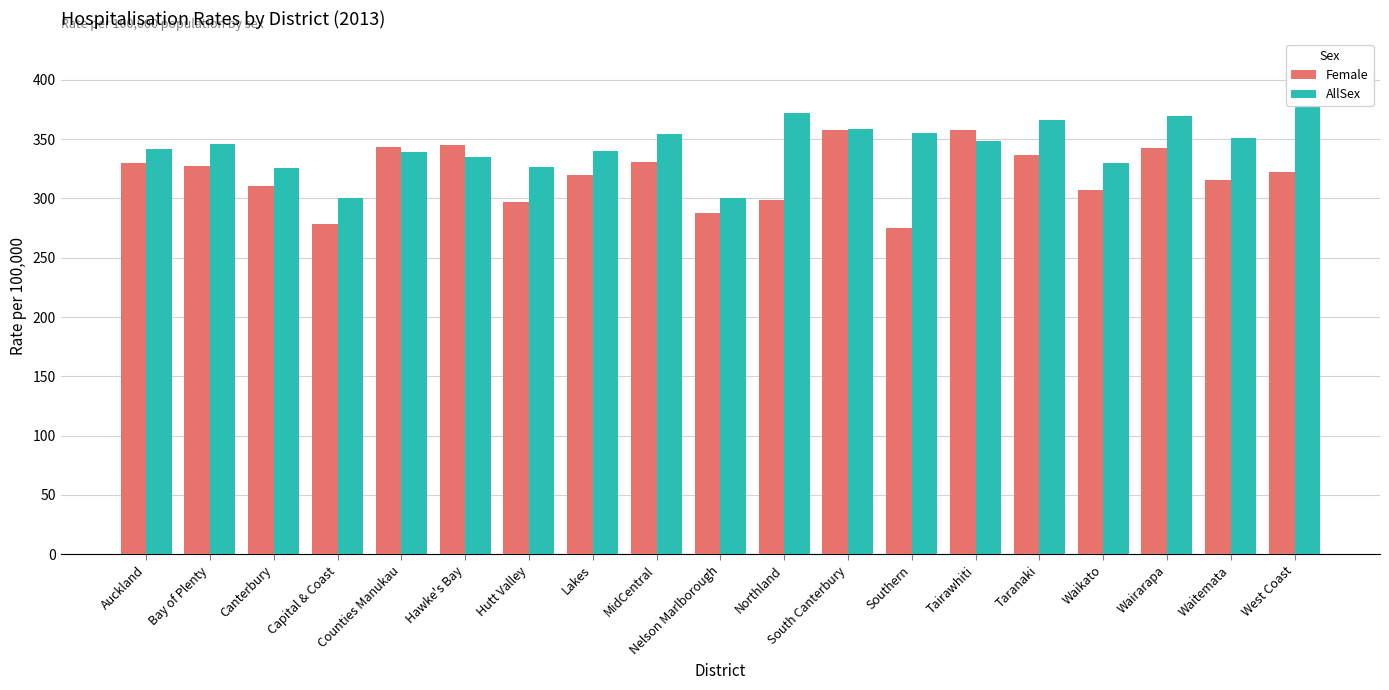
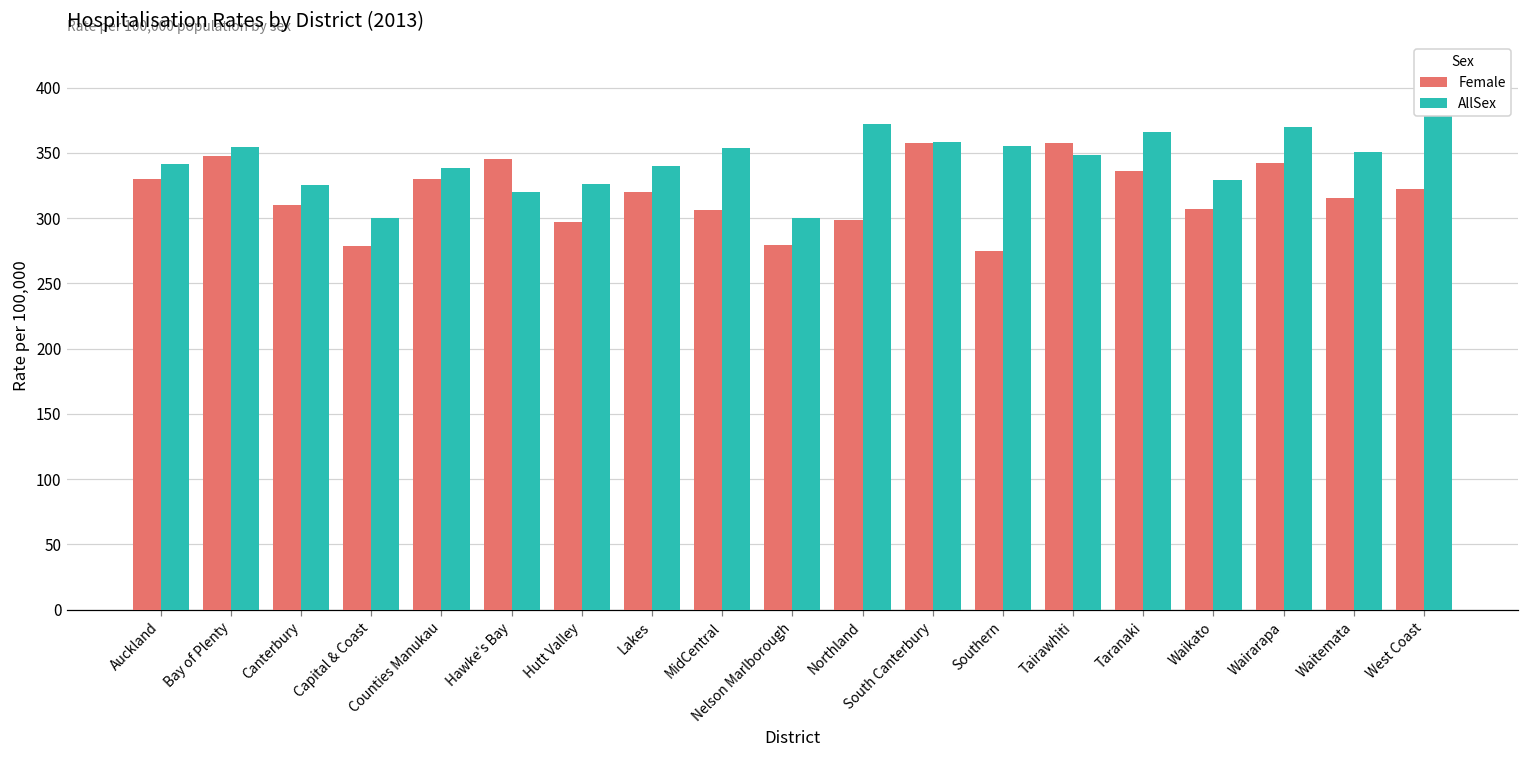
  {
    "Female": {
      "Auckland": 330,
-     "Bay of Plenty": 327,
+     "Bay of Plenty": 347,
      "Canterbury": 310,
      "Capital & Coast": 279,
-     "Counties Manukau": 344,
+     "Counties Manukau": 330,
      "Hawke's Bay": 345,
      "Hutt Valley": 297,
      "Lakes": 320,
-     "MidCentral": 331,
-     "Nelson Marlborough": 288,
+     "MidCentral": 307,
+     "Nelson Marlborough": 280,
      "Northland": 299,
      "South Canterbury": 358,
      "Southern": 275,
      "Tairawhiti": 358,
      "Taranaki": 337,
      "Waikato": 307,
      "Wairarapa": 343,
      "Waitemata": 316,
      "West Coast": 322
    },
    "AllSex": {
      "Auckland": 341,
-     "Bay of Plenty": 346,
+     "Bay of Plenty": 354,
      "Canterbury": 326,
      "Capital & Coast": 300,
      "Counties Manukau": 339,
-     "Hawke's Bay": 335,
+     "Hawke's Bay": 320,
      "Hutt Valley": 327,
      "Lakes": 340,
      "MidCentral": 354,
      "Nelson Marlborough": 301,
      "Northland": 372,
      "South Canterbury": 359,
      "Southern": 355,
      "Tairawhiti": 348,
      "Taranaki": 366,
      "Waikato": 330,
      "Wairarapa": 370,
      "Waitemata": 351
    }
  }
